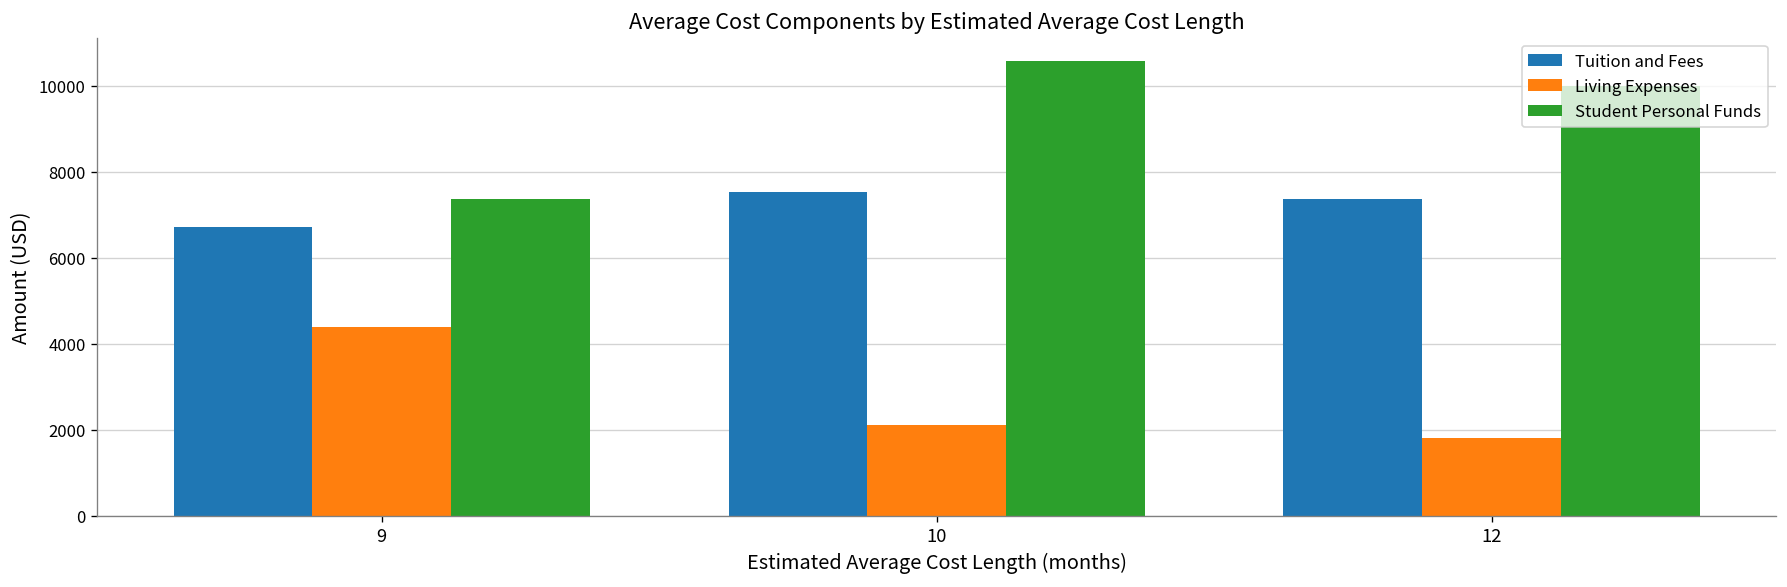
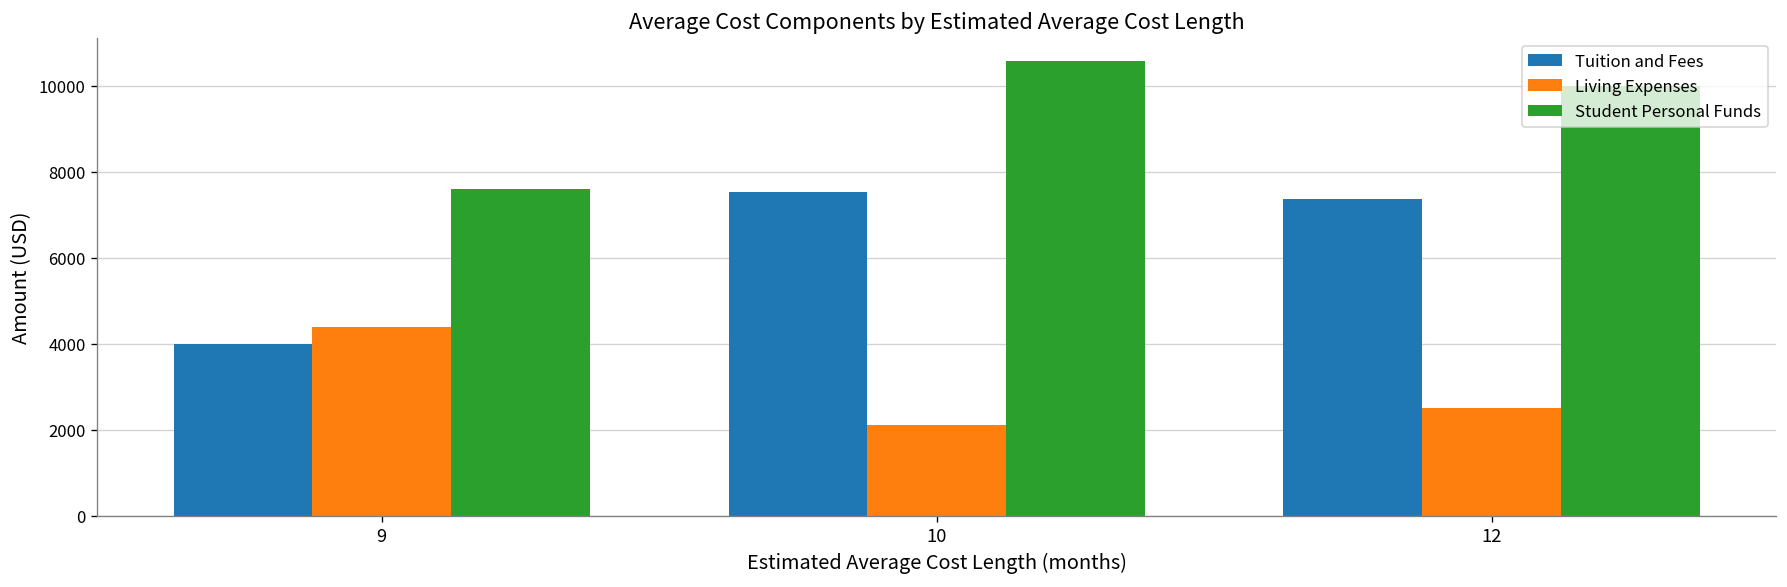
  {
    "Tuition and Fees": {
-     "9": 6700,
+     "9": 4000,
      "10": 7500,
      "12": 7400
    },
    "Living Expenses": {
      "9": 4400,
      "10": 2100,
-     "12": 1800
+     "12": 2500
    },
    "Student Personal Funds": {
-     "9": 7400,
+     "9": 7600,
      "10": 10600
    }
  }
